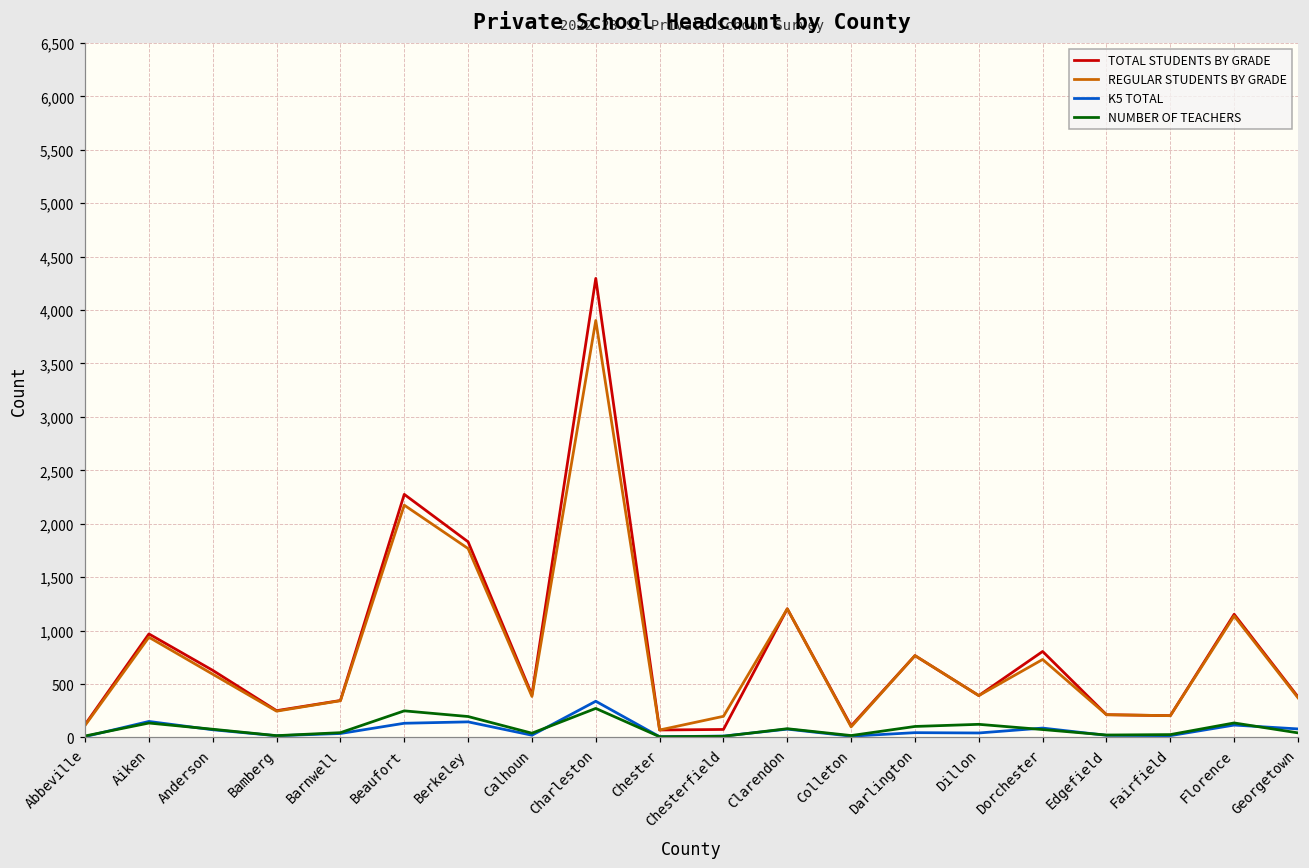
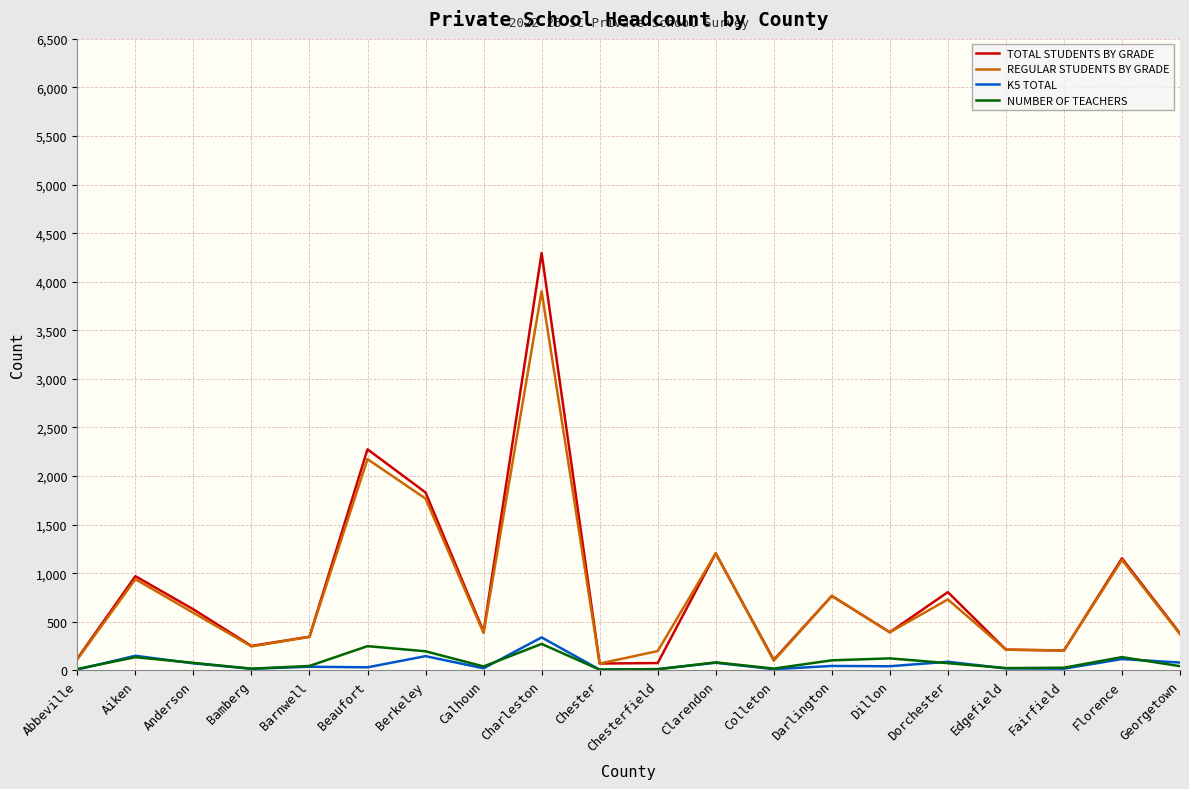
  {
    "TOTAL STUDENTS BY GRADE": {
      "Aiken": "1,000",
      "Anderson": "600",
      "Beaufort": "2,300",
      "Berkeley": "1,800",
      "Charleston": "4,300",
      "Chesterfield": "100",
      "Dorchester": "800"
    },
    "REGULAR STUDENTS BY GRADE": {
      "Aiken": "900",
      "Anderson": "600",
      "Beaufort": "2,200",
      "Berkeley": "1,800",
      "Charleston": "3,900",
      "Chesterfield": "200",
      "Dorchester": "700"
    },
    "K5 TOTAL": {
-     "Beaufort": "100",
+     "Beaufort": "0",
      "Berkeley": "100",
      "Charleston": "300",
      "Darlington": "0",
      "Dillon": "0",
      "Georgetown": "100"
    },
    "NUMBER OF TEACHERS": {
      "Beaufort": "200",
      "Berkeley": "200",
      "Charleston": "300",
      "Darlington": "100",
      "Dillon": "100",
      "Georgetown": "0"
    }
  }
